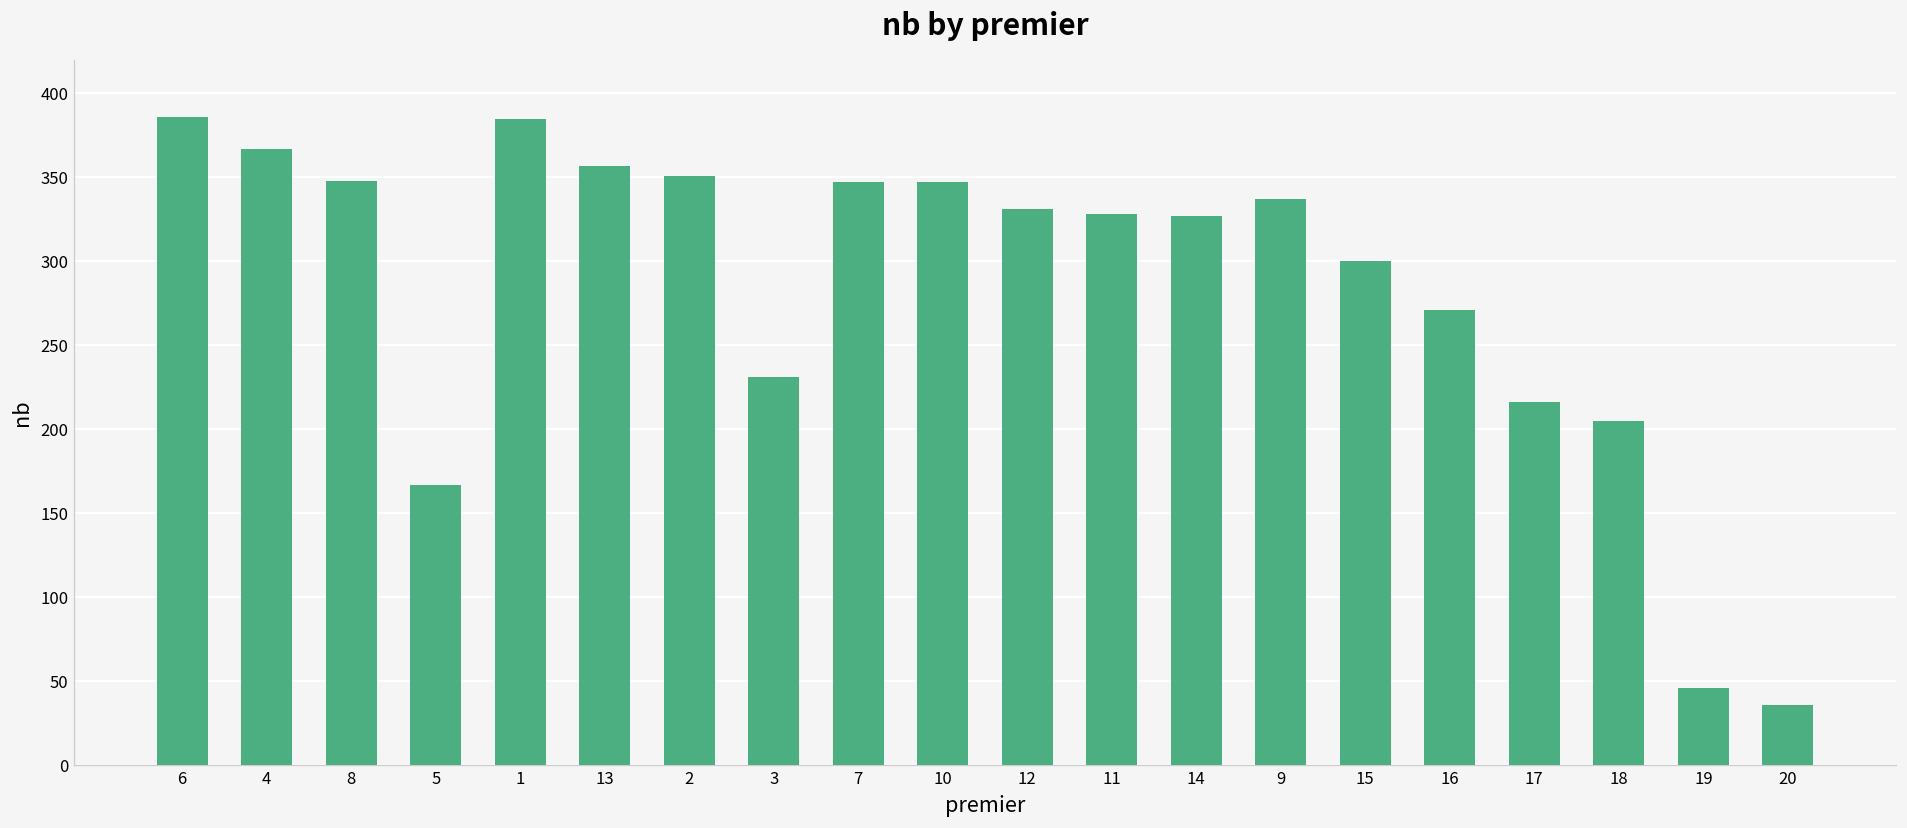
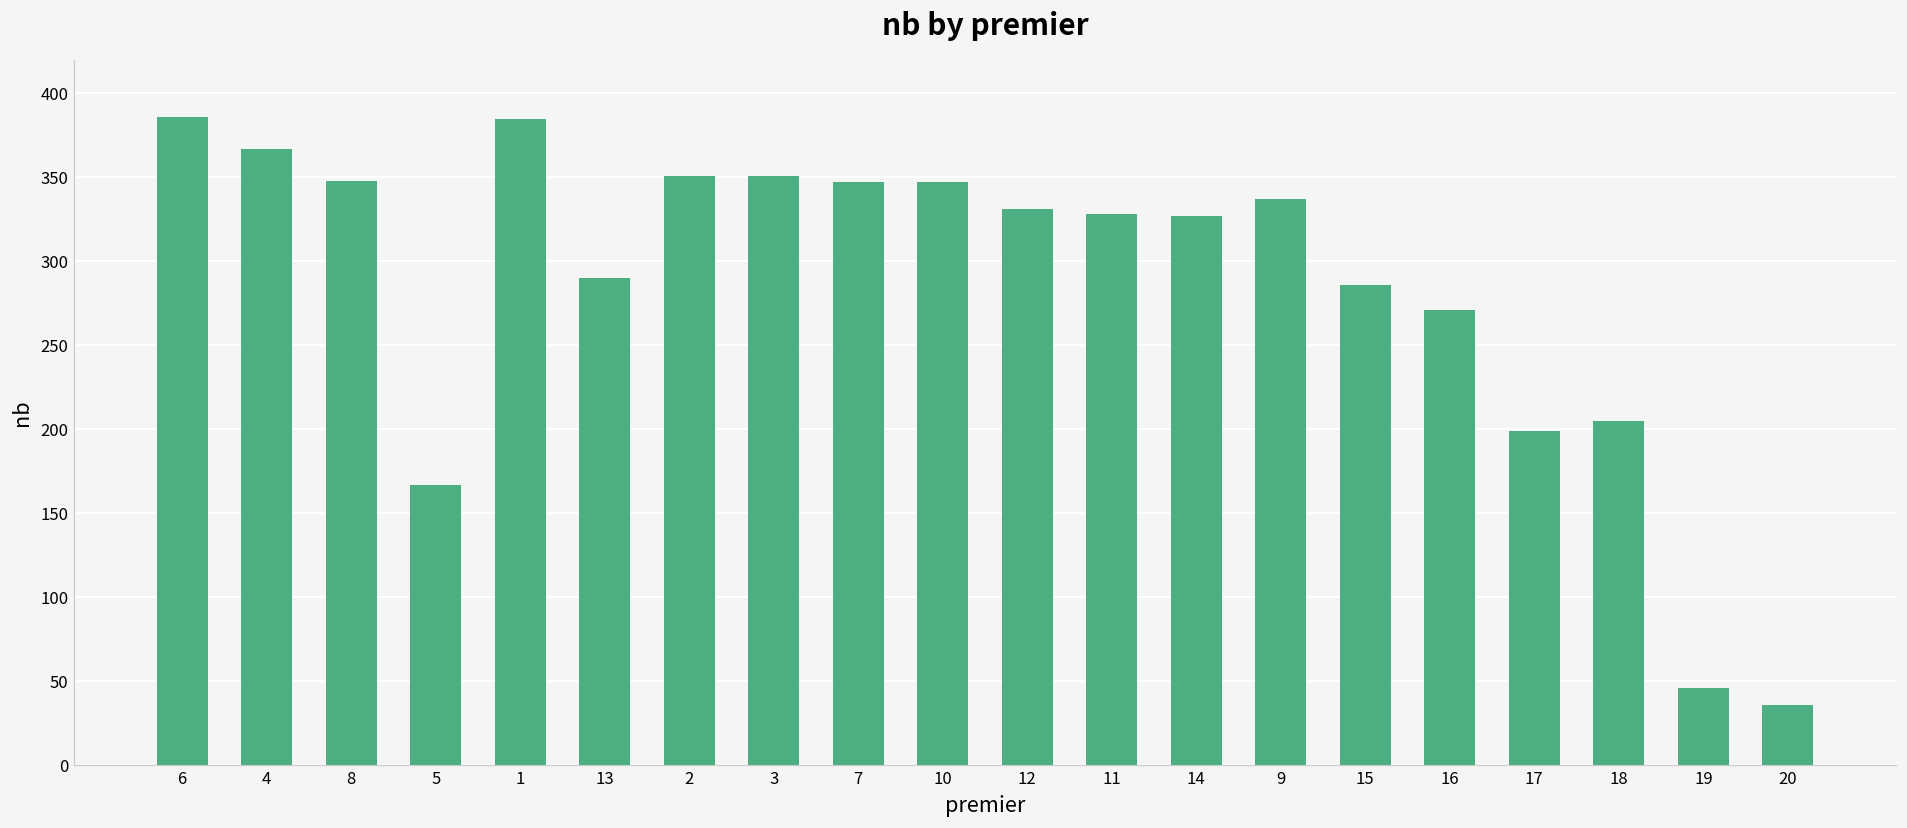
  {
    "6": 386,
    "4": 367,
    "8": 348,
    "5": 167,
    "1": 385,
-   "13": 357,
+   "13": 290,
    "2": 351,
-   "3": 231,
+   "3": 351,
    "7": 347,
    "10": 347,
    "12": 331,
    "11": 328,
    "14": 327,
    "9": 337,
-   "15": 300,
+   "15": 286,
    "16": 271,
-   "17": 216,
+   "17": 199,
    "18": 205,
    "19": 46,
    "20": 36
  }
